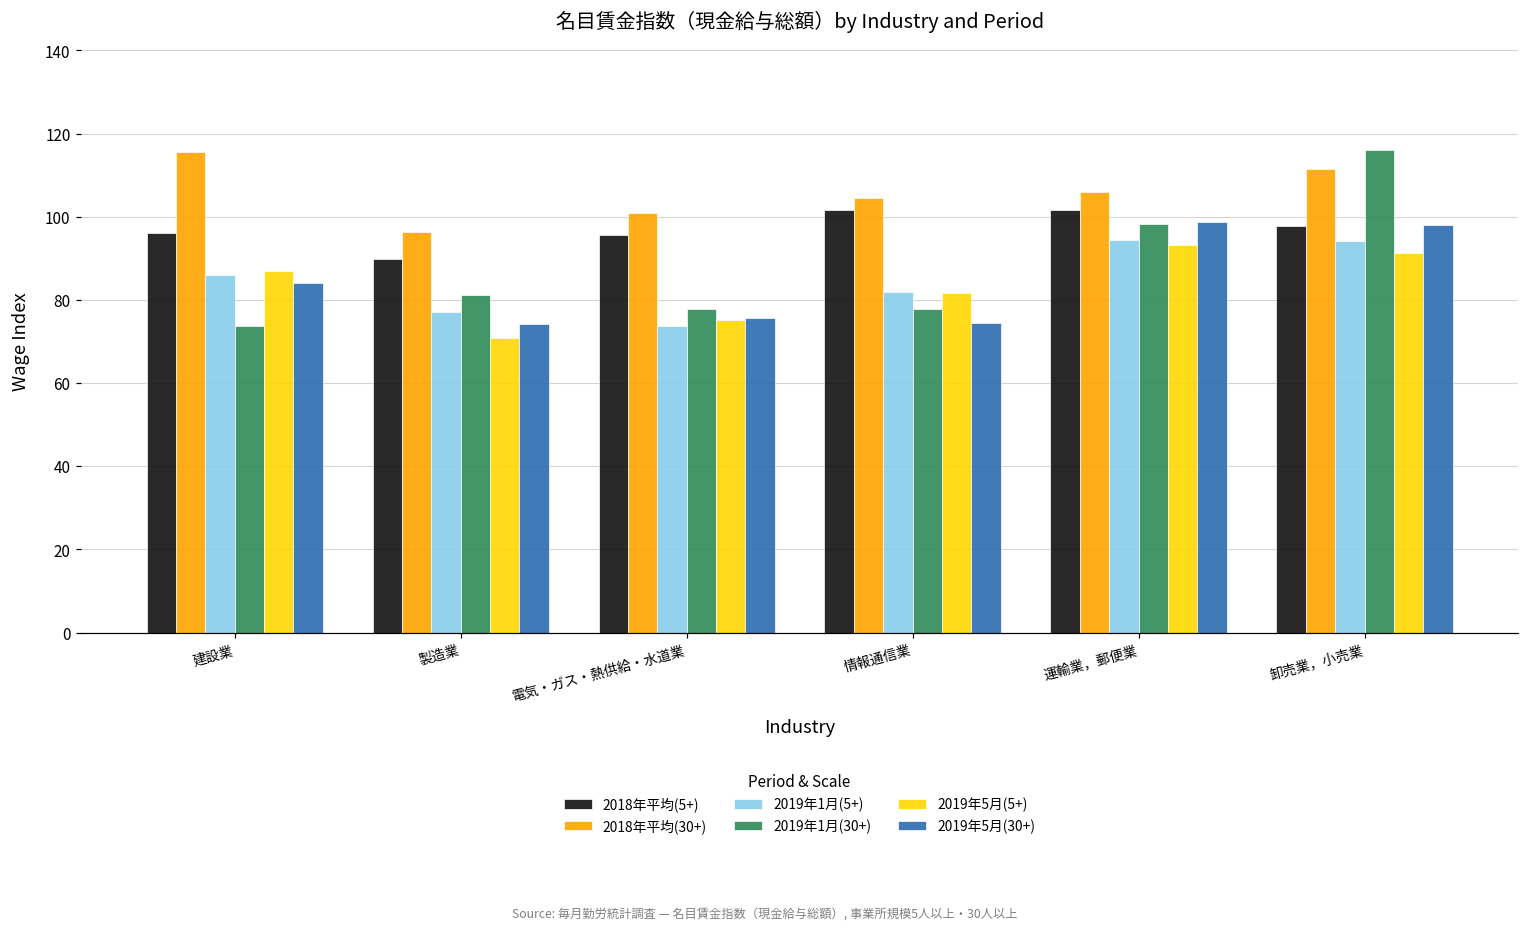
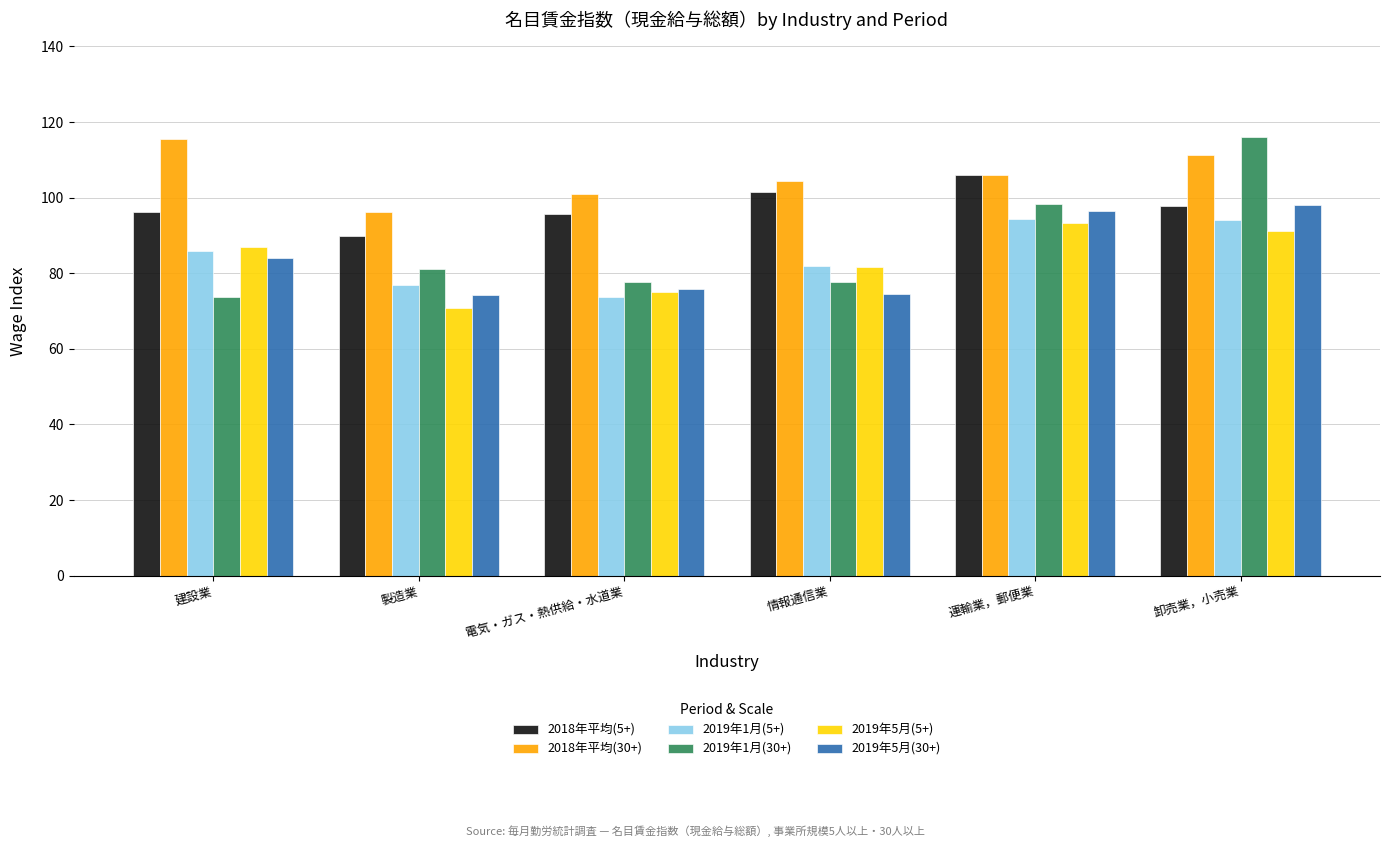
  {
    "2018年平均(5+)": {
      "建設業": 96,
      "製造業": 90,
      "電気・ガス・熱供給・水道業": 96,
      "情報通信業": 102,
-     "運輸業，郵便業": 102,
+     "運輸業，郵便業": 106,
      "卸売業，小売業": 98
    },
    "2019年1月(5+)": {
      "建設業": 86,
      "製造業": 77,
      "電気・ガス・熱供給・水道業": 74,
      "情報通信業": 82,
      "運輸業，郵便業": 94,
      "卸売業，小売業": 94
    },
    "2019年1月(30+)": {
      "建設業": 74,
      "製造業": 81,
      "電気・ガス・熱供給・水道業": 78,
      "情報通信業": 78,
      "運輸業，郵便業": 98,
      "卸売業，小売業": 116
    },
    "2019年5月(30+)": {
      "建設業": 84,
      "製造業": 74,
      "電気・ガス・熱供給・水道業": 76,
      "情報通信業": 74,
-     "運輸業，郵便業": 99,
+     "運輸業，郵便業": 96,
      "卸売業，小売業": 98
    }
  }
